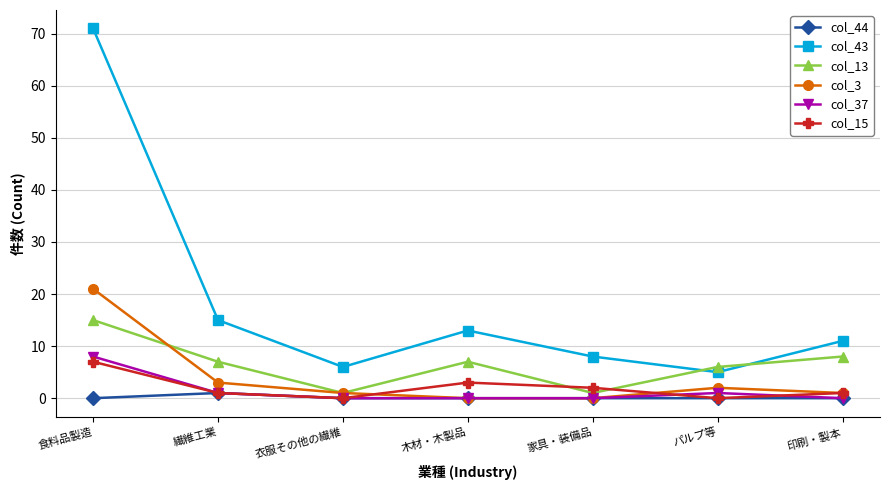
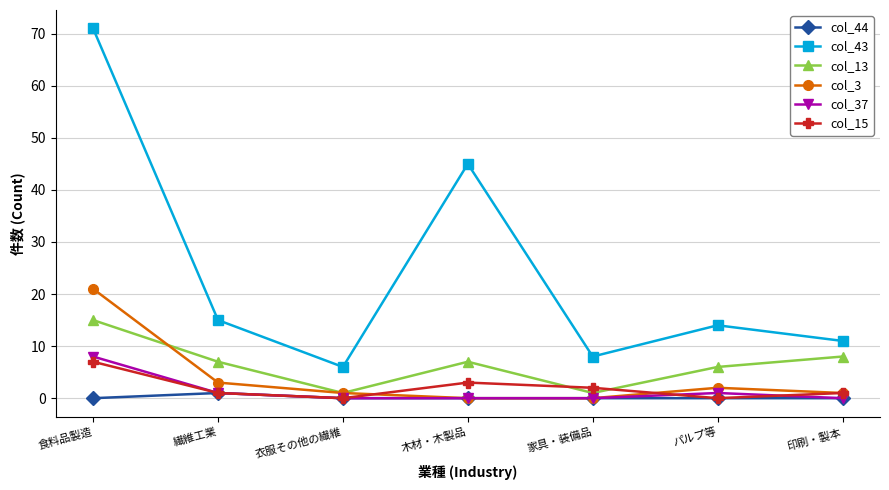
  {
    "col_44": {
      "食料品製造": 0
    },
    "col_43": {
      "食料品製造": 71,
      "繊維工業": 15,
      "衣服その他の繊維": 6,
-     "木材・木製品": 13,
+     "木材・木製品": 45,
      "家具・装備品": 8,
-     "パルプ等": 5,
+     "パルプ等": 14,
      "印刷・製本": 11
    },
    "col_13": {
      "食料品製造": 15,
      "繊維工業": 7,
      "木材・木製品": 7,
      "家具・装備品": 1,
      "パルプ等": 6,
      "印刷・製本": 8
    },
    "col_3": {
      "食料品製造": 21,
      "繊維工業": 3,
      "パルプ等": 2
    },
    "col_37": {
      "食料品製造": 8,
      "パルプ等": 1
    },
    "col_15": {
      "食料品製造": 7,
      "木材・木製品": 3,
      "家具・装備品": 2
    }
  }
